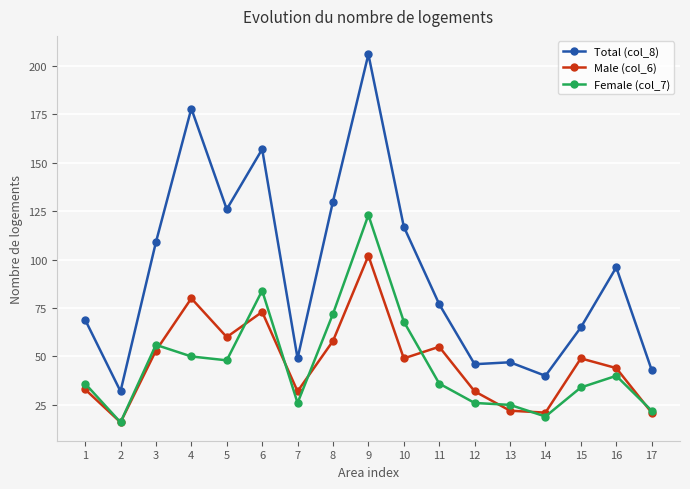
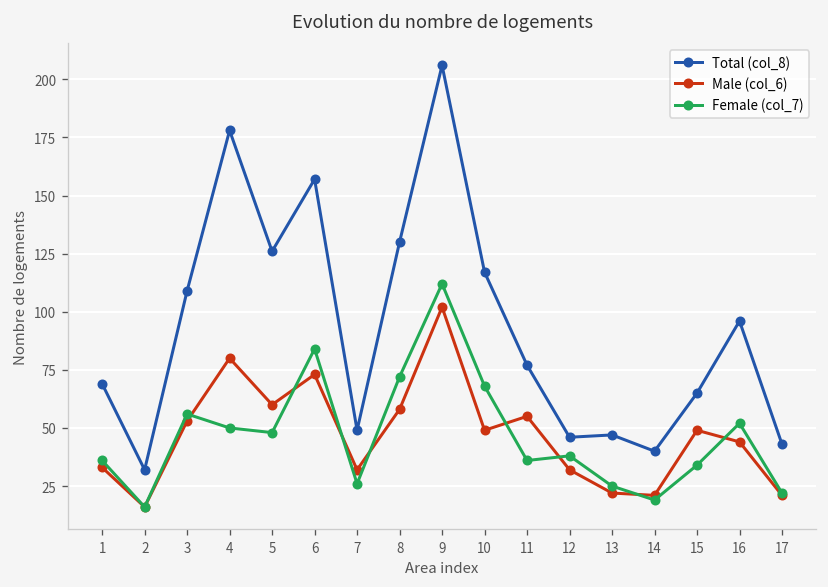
  {
    "Total (col_8)": {
      "1": 69,
      "2": 32,
      "3": 109,
      "4": 178,
      "5": 126,
      "6": 157,
      "7": 49,
      "8": 130,
      "9": 206,
      "10": 117,
      "11": 77,
      "12": 46,
      "13": 47,
      "14": 40,
      "15": 65,
      "16": 96,
      "17": 43
    },
    "Male (col_6)": {
      "1": 33,
      "3": 53,
      "4": 80,
      "5": 60,
      "6": 73,
      "7": 32,
      "8": 58,
      "9": 102,
      "10": 49,
      "11": 55,
      "12": 32,
      "13": 22,
      "14": 21,
      "15": 49,
      "16": 44
    },
    "Female (col_7)": {
      "1": 36,
      "3": 56,
      "4": 50,
      "5": 48,
      "6": 84,
      "7": 26,
      "8": 72,
-     "9": 123,
+     "9": 112,
      "10": 68,
      "11": 36,
-     "12": 26,
+     "12": 38,
      "13": 25,
      "14": 19,
      "15": 34,
-     "16": 40
+     "16": 52
    }
  }
